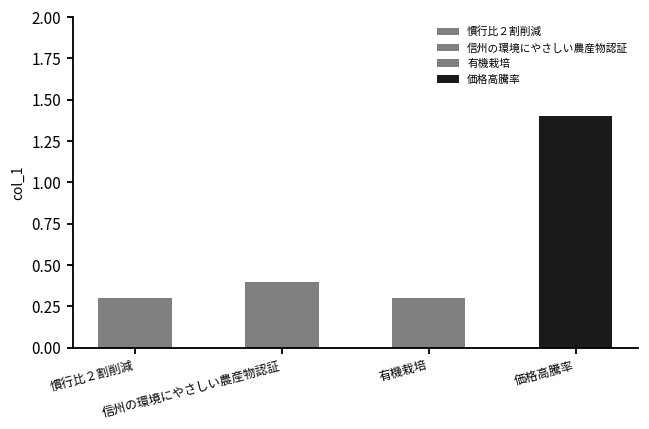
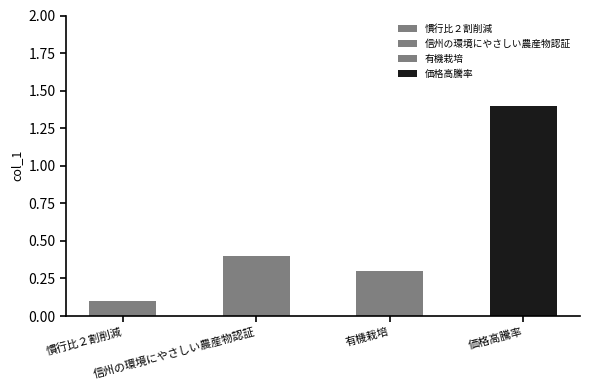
  {
-   "慣行比２割削減": 0.3,
+   "慣行比２割削減": 0.1,
    "信州の環境にやさしい農産物認証": 0.4,
    "有機栽培": 0.3,
    "価格高騰率": 1.4
  }
